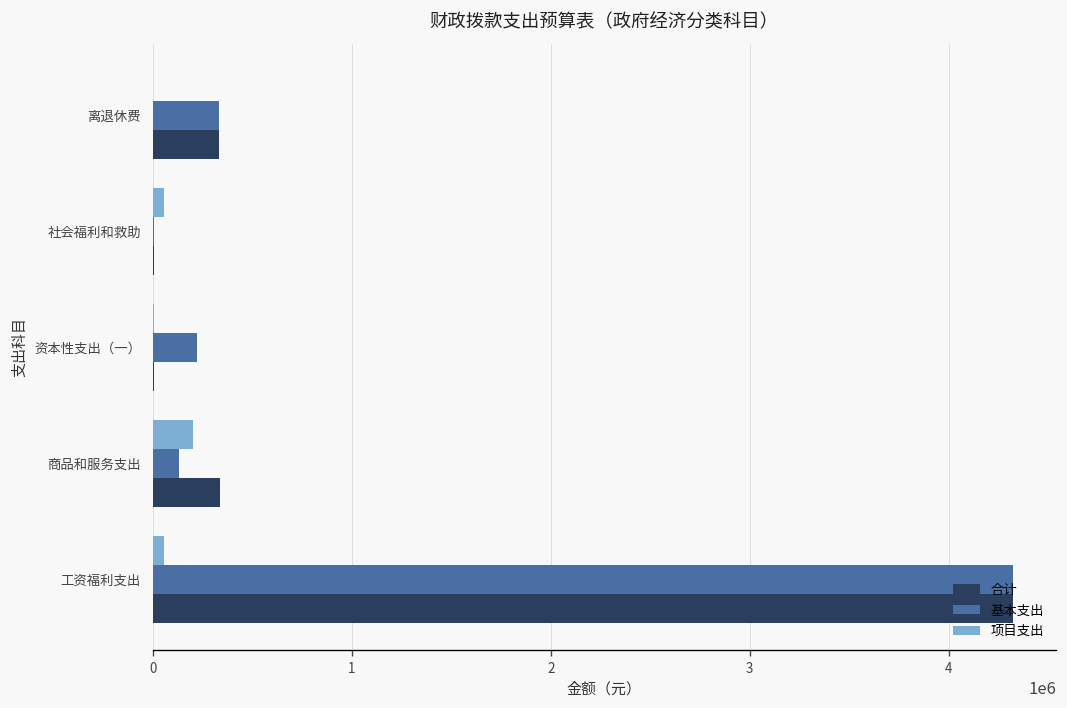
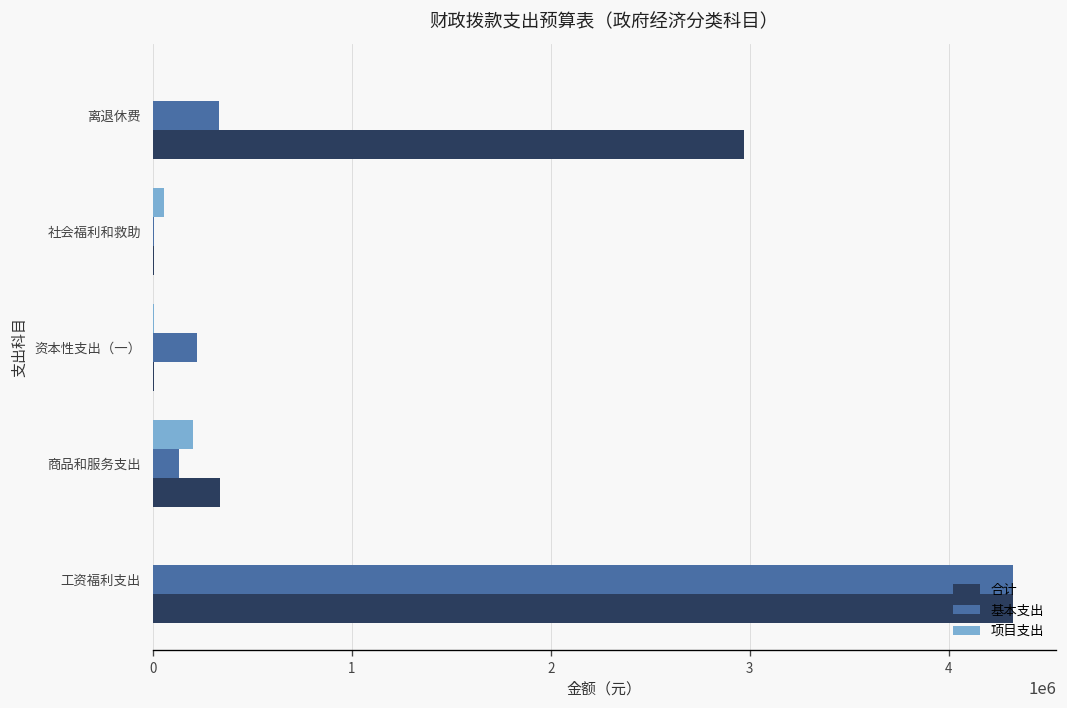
  {
    "合计": {
-     "离退休费": 330000,
+     "离退休费": 2970000,
      "商品和服务支出": 340000,
      "工资福利支出": 4320000
    },
    "基本支出": {
      "离退休费": 330000,
      "资本性支出（一）": 220000,
      "商品和服务支出": 130000,
      "工资福利支出": 4320000
    },
    "项目支出": {
      "离退休费": 0,
      "社会福利和救助": 60000,
      "商品和服务支出": 200000,
-     "工资福利支出": 60000
+     "工资福利支出": 0
    }
  }
